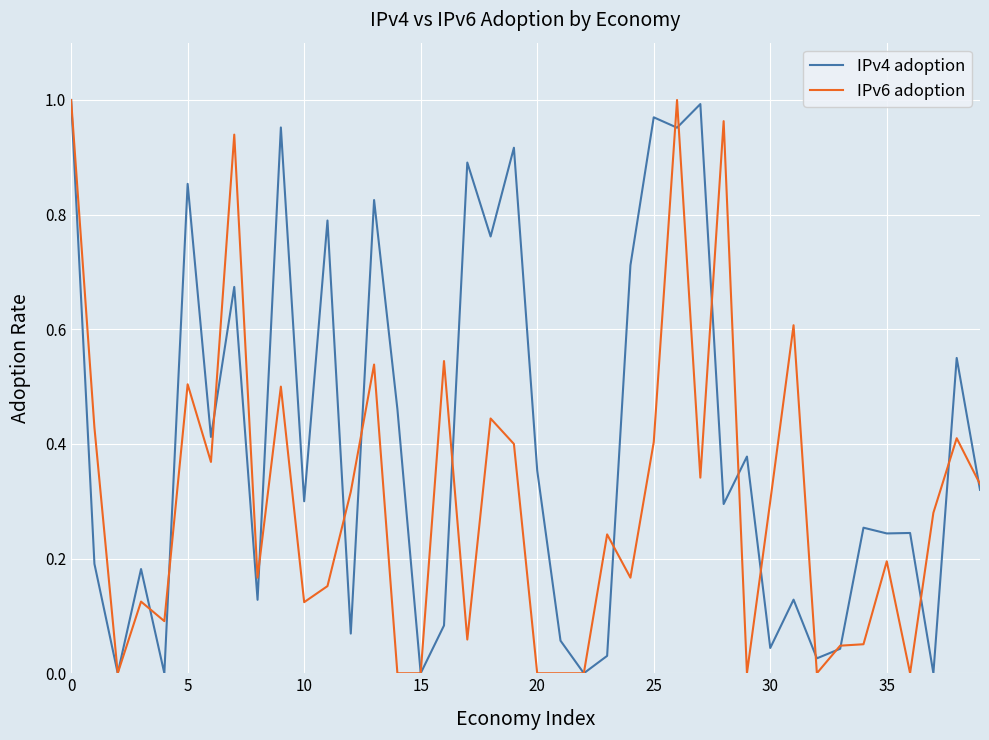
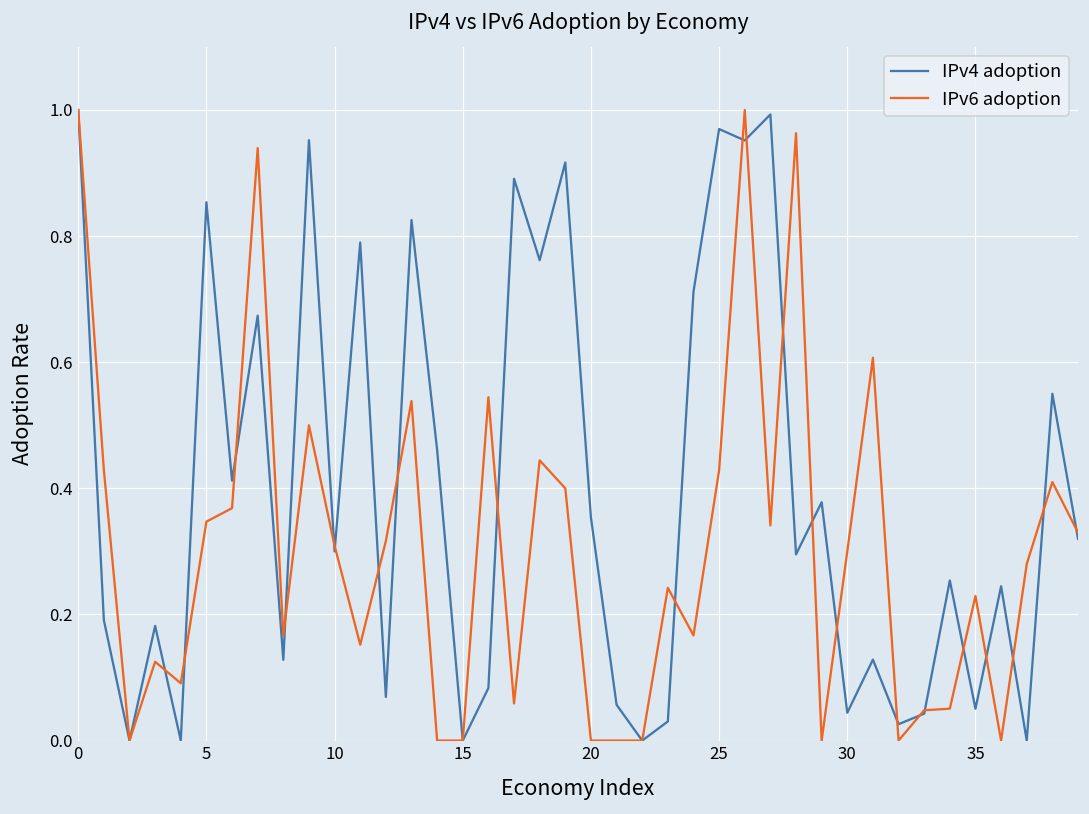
  {
    "IPv4 adoption": {
      "5": 0.85,
      "10": 0.30,
      "20": 0.35,
      "25": 0.97,
      "30": 0.04,
-     "35": 0.24
+     "35": 0.05
    },
    "IPv6 adoption": {
-     "5": 0.50,
-     "10": 0.12,
+     "5": 0.35,
+     "10": 0.31,
      "20": 0.00,
-     "25": 0.40,
+     "25": 0.43,
      "30": 0.30,
-     "35": 0.20
+     "35": 0.23
    }
  }
